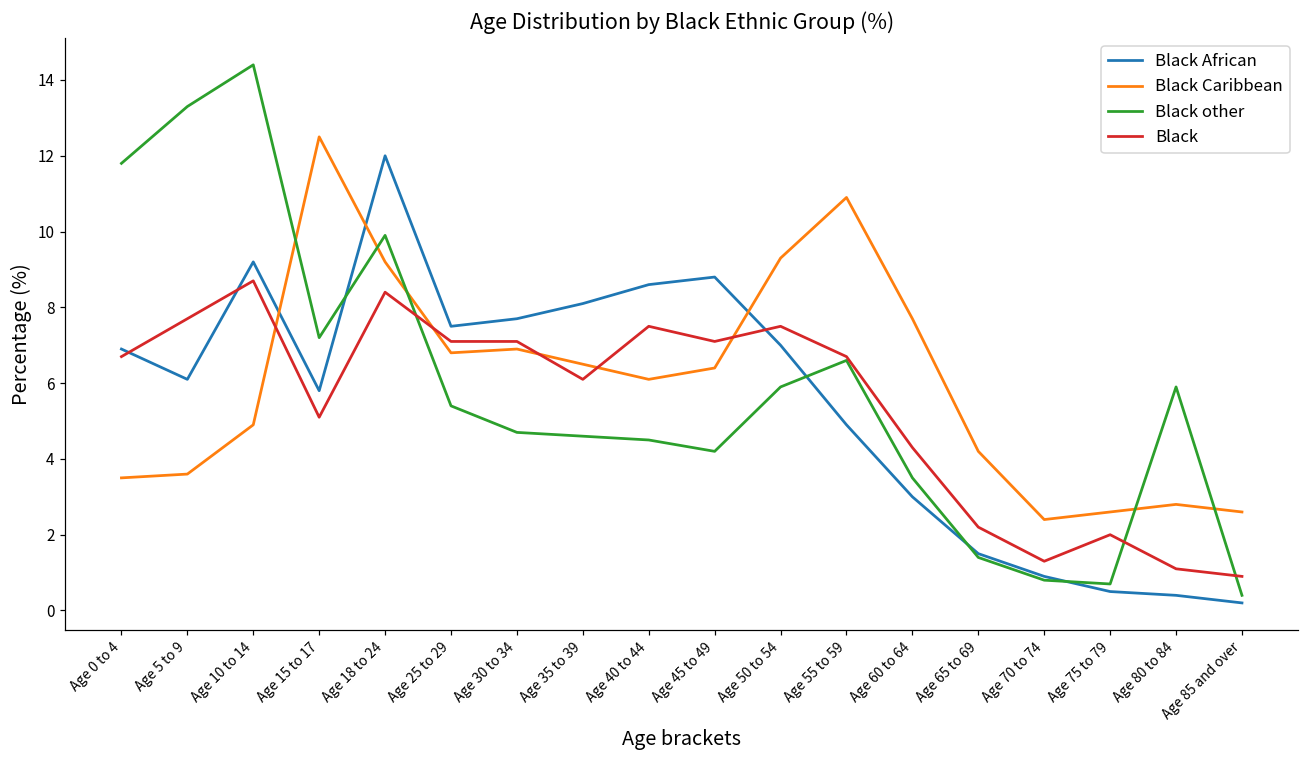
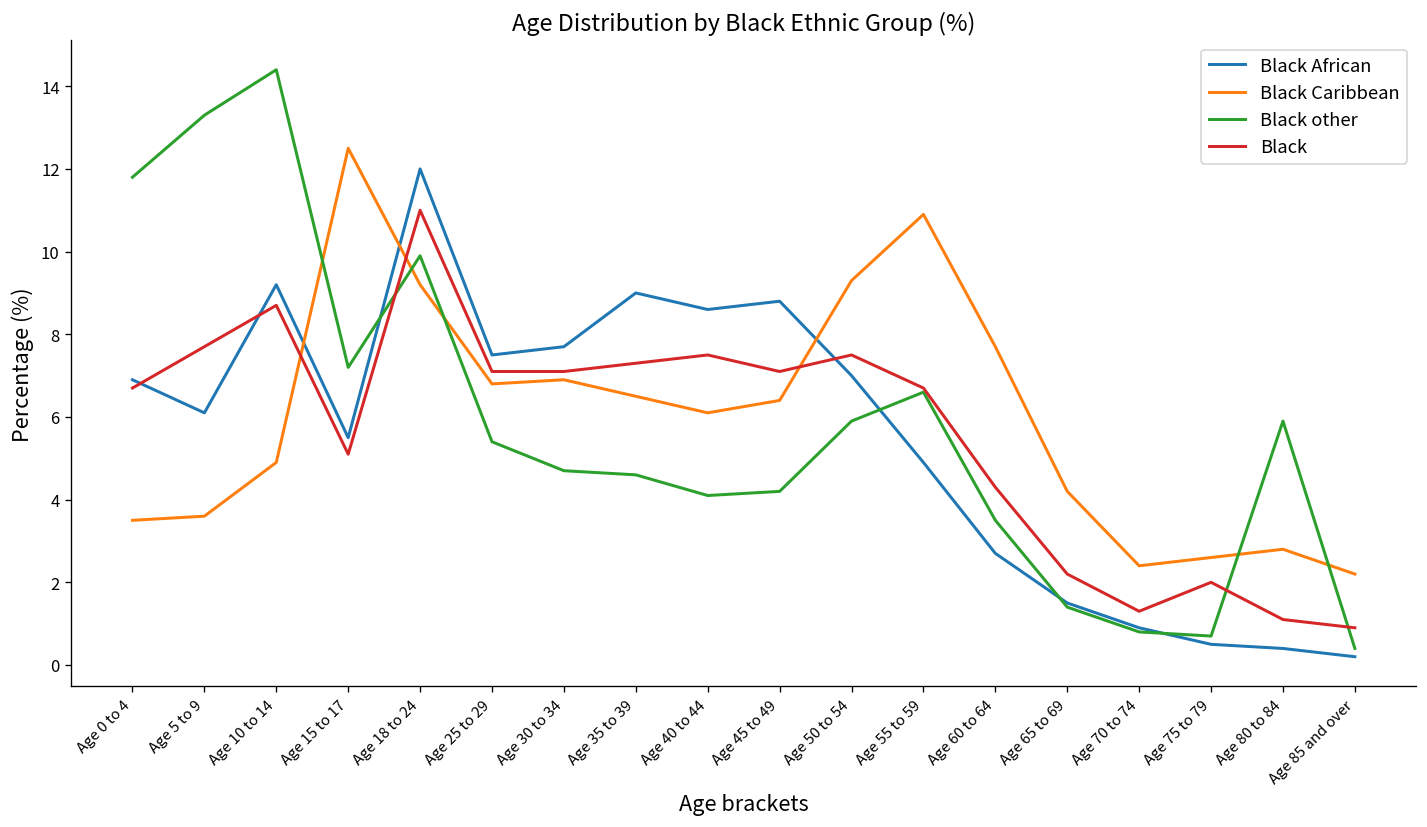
  {
    "Black African": {
      "Age 0 to 4": 6.9,
      "Age 5 to 9": 6.1,
      "Age 10 to 14": 9.2,
-     "Age 15 to 17": 5.8,
+     "Age 15 to 17": 5.5,
      "Age 18 to 24": 12.0,
      "Age 25 to 29": 7.5,
      "Age 30 to 34": 7.7,
-     "Age 35 to 39": 8.1,
+     "Age 35 to 39": 9.0,
      "Age 40 to 44": 8.6,
      "Age 45 to 49": 8.8,
      "Age 50 to 54": 7.0,
      "Age 55 to 59": 4.9,
-     "Age 60 to 64": 3.0,
+     "Age 60 to 64": 2.7,
      "Age 65 to 69": 1.5,
      "Age 70 to 74": 0.9,
      "Age 75 to 79": 0.5,
      "Age 80 to 84": 0.4,
      "Age 85 and over": 0.2
    },
    "Black Caribbean": {
      "Age 0 to 4": 3.5,
      "Age 5 to 9": 3.6,
      "Age 10 to 14": 4.9,
      "Age 15 to 17": 12.5,
      "Age 18 to 24": 9.2,
      "Age 25 to 29": 6.8,
      "Age 30 to 34": 6.9,
      "Age 35 to 39": 6.5,
      "Age 40 to 44": 6.1,
      "Age 45 to 49": 6.4,
      "Age 50 to 54": 9.3,
      "Age 55 to 59": 10.9,
      "Age 60 to 64": 7.7,
      "Age 65 to 69": 4.2,
      "Age 70 to 74": 2.4,
      "Age 75 to 79": 2.6,
      "Age 80 to 84": 2.8,
-     "Age 85 and over": 2.6
+     "Age 85 and over": 2.2
    },
    "Black other": {
      "Age 0 to 4": 11.8,
      "Age 5 to 9": 13.3,
      "Age 10 to 14": 14.4,
      "Age 15 to 17": 7.2,
      "Age 18 to 24": 9.9,
      "Age 25 to 29": 5.4,
      "Age 30 to 34": 4.7,
      "Age 35 to 39": 4.6,
-     "Age 40 to 44": 4.5,
+     "Age 40 to 44": 4.1,
      "Age 45 to 49": 4.2,
      "Age 50 to 54": 5.9,
      "Age 55 to 59": 6.6,
      "Age 60 to 64": 3.5,
      "Age 65 to 69": 1.4,
      "Age 70 to 74": 0.8,
      "Age 75 to 79": 0.7,
      "Age 80 to 84": 5.9,
      "Age 85 and over": 0.4
    },
    "Black": {
      "Age 0 to 4": 6.7,
      "Age 5 to 9": 7.7,
      "Age 10 to 14": 8.7,
      "Age 15 to 17": 5.1,
-     "Age 18 to 24": 8.4,
+     "Age 18 to 24": 11.0,
      "Age 25 to 29": 7.1,
      "Age 30 to 34": 7.1,
-     "Age 35 to 39": 6.1,
+     "Age 35 to 39": 7.3,
      "Age 40 to 44": 7.5,
      "Age 45 to 49": 7.1,
      "Age 50 to 54": 7.5,
      "Age 55 to 59": 6.7,
      "Age 60 to 64": 4.3,
      "Age 65 to 69": 2.2,
      "Age 70 to 74": 1.3,
      "Age 75 to 79": 2.0,
      "Age 80 to 84": 1.1,
      "Age 85 and over": 0.9
    }
  }
